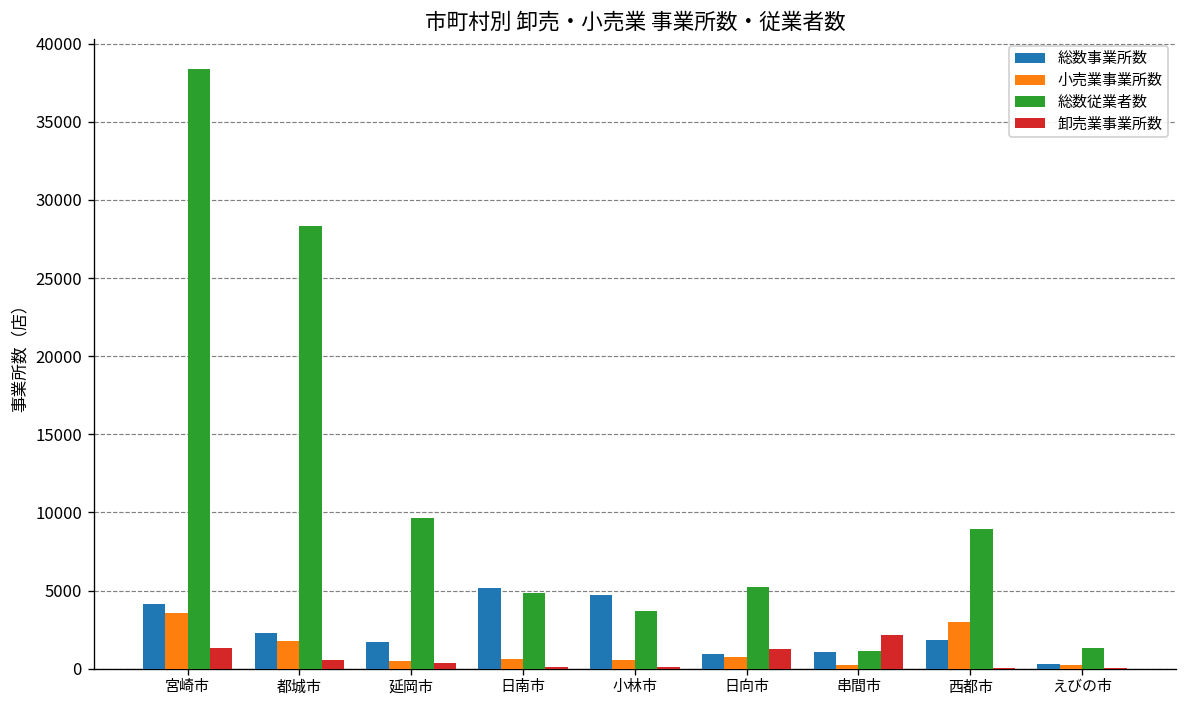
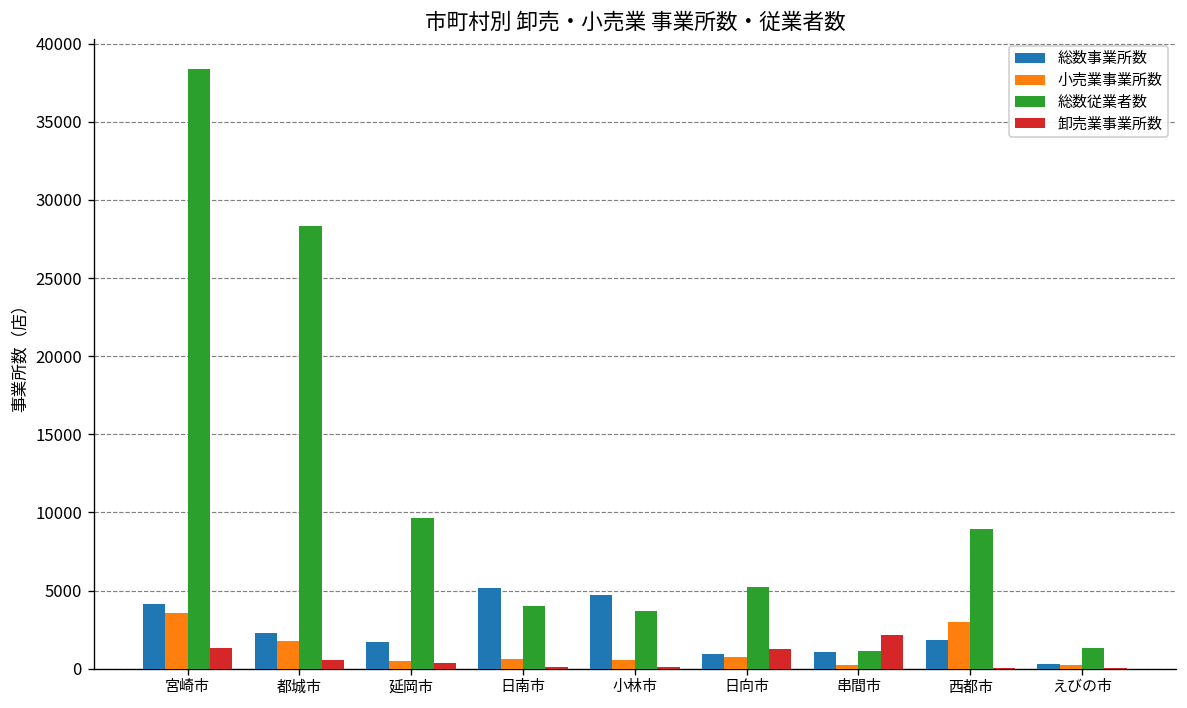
  {
    "総数事業所数": {
      "宮崎市": 4100,
      "都城市": 2300,
      "延岡市": 1700,
      "日南市": 5100,
      "小林市": 4700,
      "日向市": 1000,
      "串間市": 1100,
      "西都市": 1800,
      "えびの市": 300
    },
    "小売業事業所数": {
      "宮崎市": 3600,
      "都城市": 1800,
      "延岡市": 500,
      "日南市": 700,
      "小林市": 500,
      "日向市": 800,
      "串間市": 200,
      "西都市": 3000,
      "えびの市": 200
    },
    "総数従業者数": {
      "宮崎市": 38400,
      "都城市": 28300,
      "延岡市": 9700,
-     "日南市": 4800,
+     "日南市": 4000,
      "小林市": 3700,
      "日向市": 5200,
      "串間市": 1200,
      "西都市": 9000,
      "えびの市": 1300
    },
    "卸売業事業所数": {
      "宮崎市": 1300,
      "都城市": 500,
      "延岡市": 400,
      "日向市": 1200,
      "串間市": 2200
    }
  }
